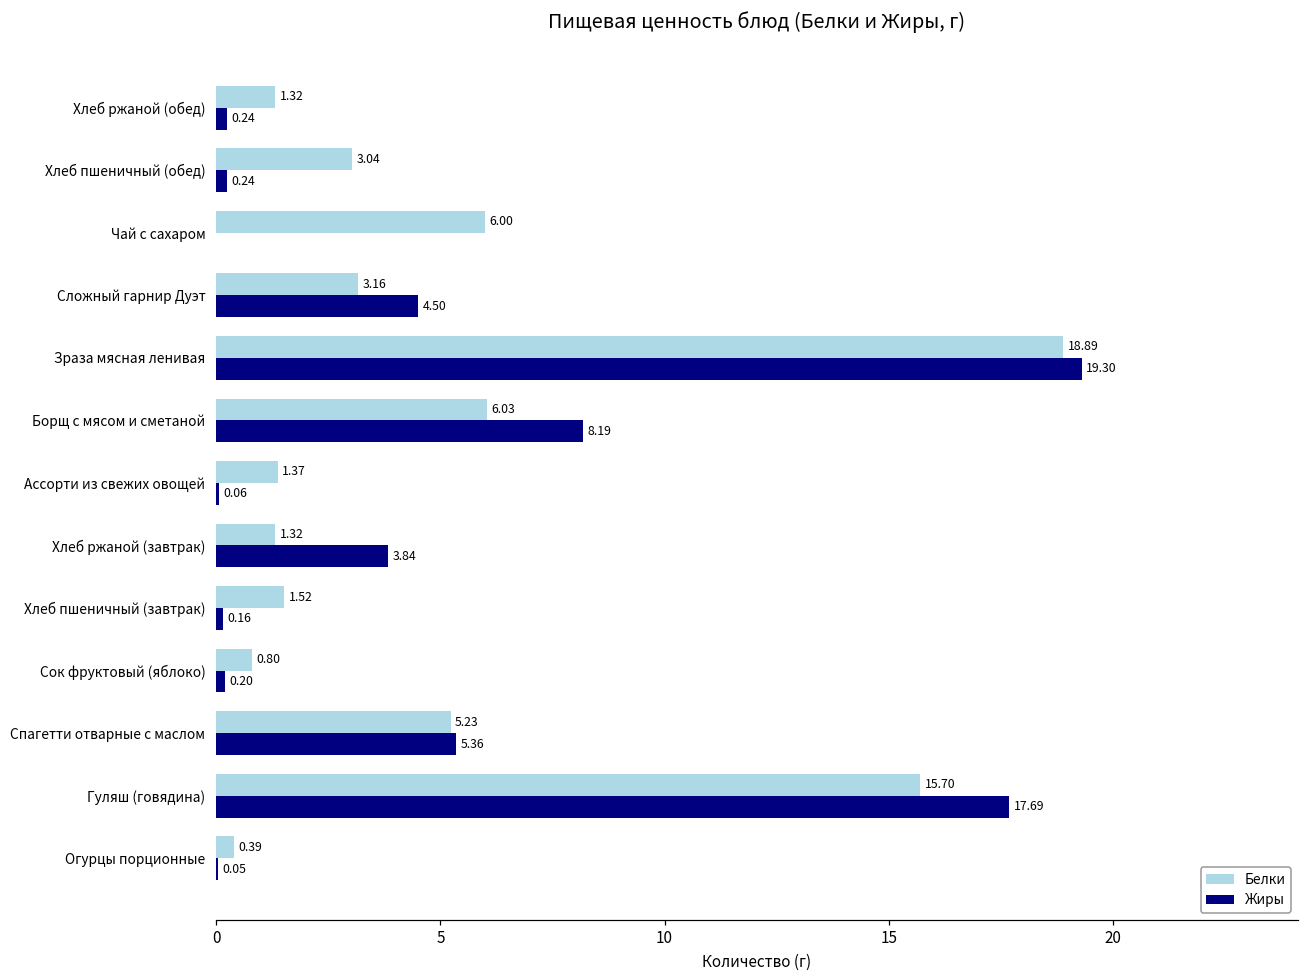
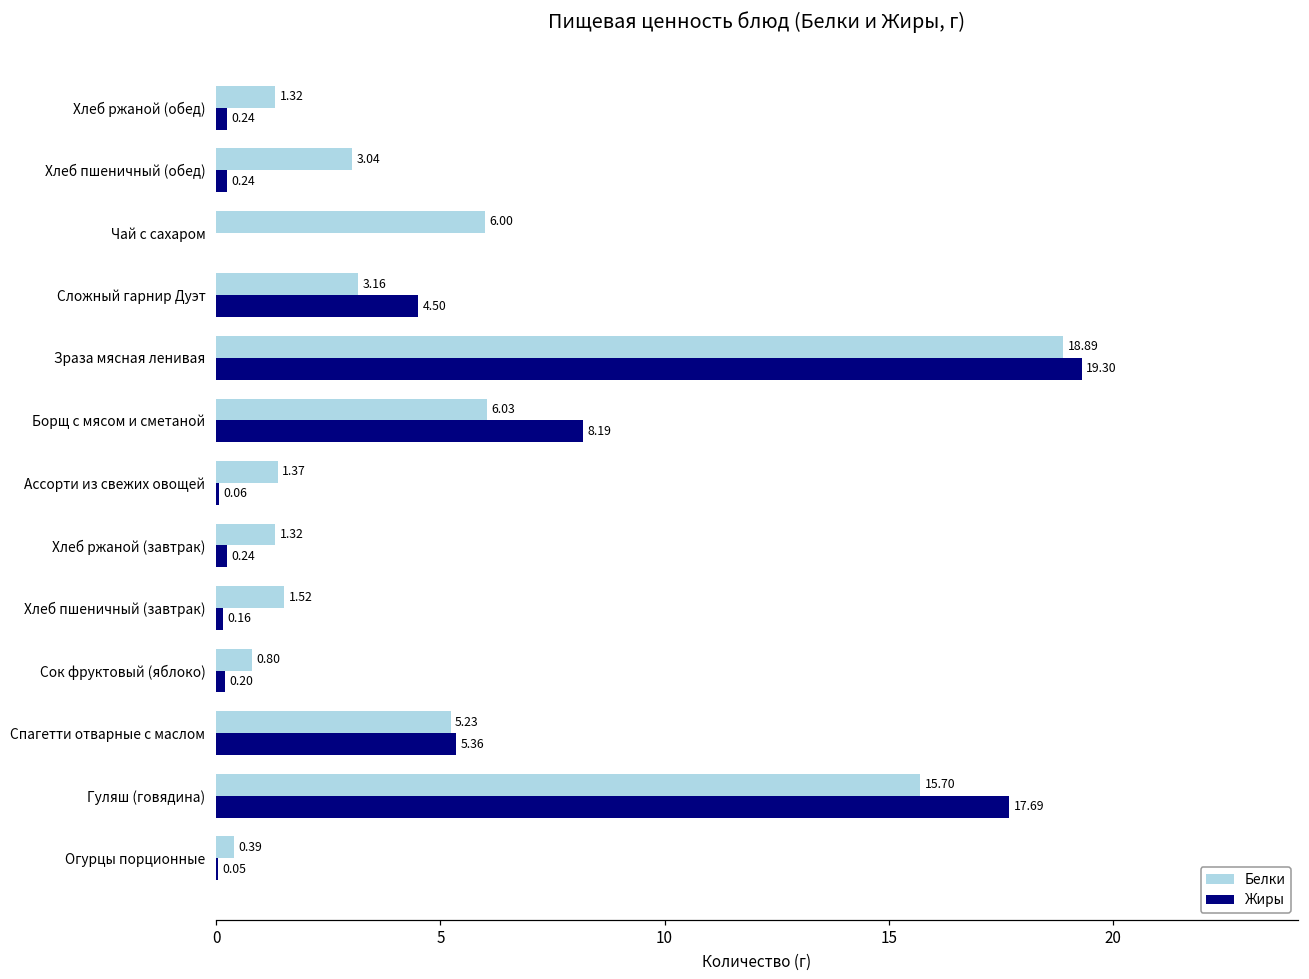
  {
    "Белки": {
      "Хлеб ржаной (обед)": 1.32,
      "Хлеб пшеничный (обед)": 3.04,
      "Чай с сахаром": 6.00,
      "Сложный гарнир Дуэт": 3.16,
      "Зраза мясная ленивая": 18.89,
      "Борщ с мясом и сметаной": 6.03,
      "Ассорти из свежих овощей": 1.37,
      "Хлеб ржаной (завтрак)": 1.32,
      "Хлеб пшеничный (завтрак)": 1.52,
      "Сок фруктовый (яблоко)": 0.80,
      "Спагетти отварные с маслом": 5.23,
      "Гуляш (говядина)": 15.70,
      "Огурцы порционные": 0.39
    },
    "Жиры": {
      "Хлеб ржаной (обед)": 0.24,
      "Хлеб пшеничный (обед)": 0.24,
      "Сложный гарнир Дуэт": 4.50,
      "Зраза мясная ленивая": 19.30,
      "Борщ с мясом и сметаной": 8.19,
      "Ассорти из свежих овощей": 0.06,
-     "Хлеб ржаной (завтрак)": 3.84,
+     "Хлеб ржаной (завтрак)": 0.24,
      "Хлеб пшеничный (завтрак)": 0.16,
      "Сок фруктовый (яблоко)": 0.20,
      "Спагетти отварные с маслом": 5.36,
      "Гуляш (говядина)": 17.69,
      "Огурцы порционные": 0.05
    }
  }
